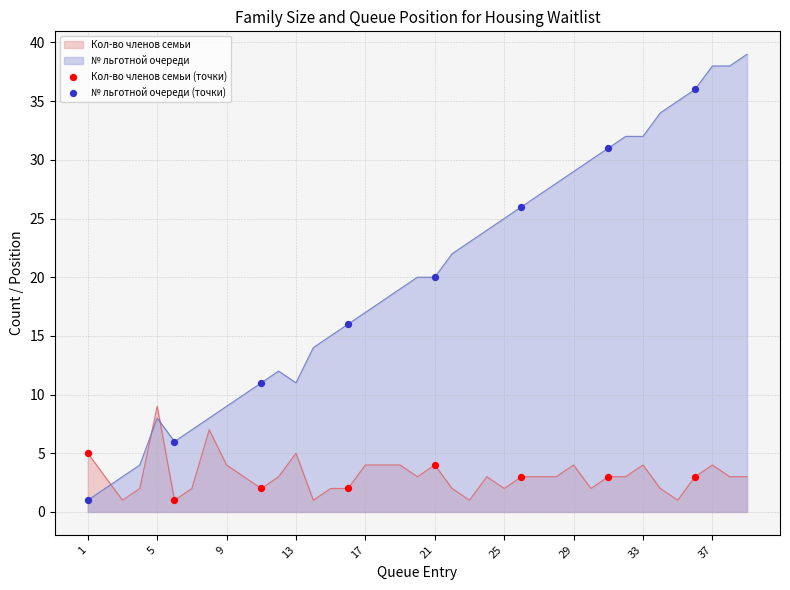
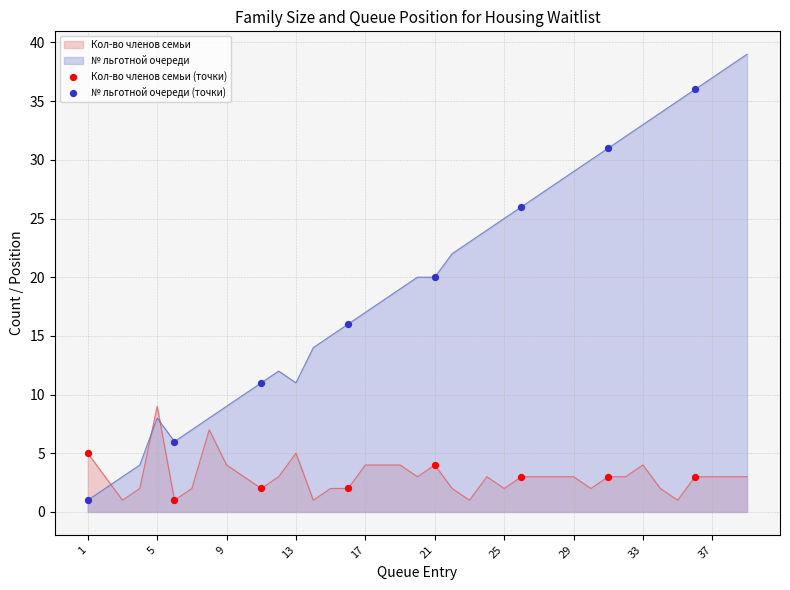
  {
    "Кол-во членов семьи": {
      "5": 9,
      "9": 4,
      "13": 5,
      "17": 4,
      "25": 2,
-     "29": 4,
+     "29": 3,
      "33": 4,
-     "37": 4
+     "37": 3
    },
    "№ льготной очереди": {
      "5": 8,
      "9": 9,
      "13": 11,
      "17": 17,
      "25": 25,
      "29": 29,
-     "33": 32,
-     "37": 38
+     "33": 33,
+     "37": 37
    }
  }
